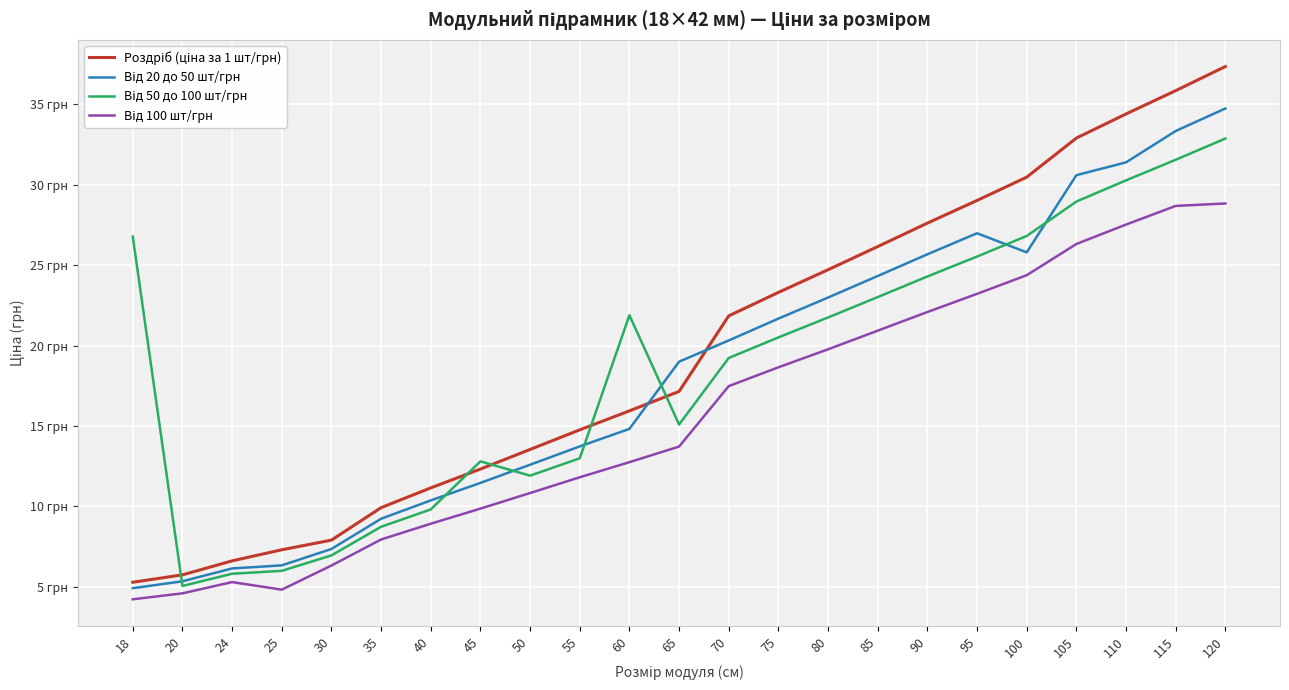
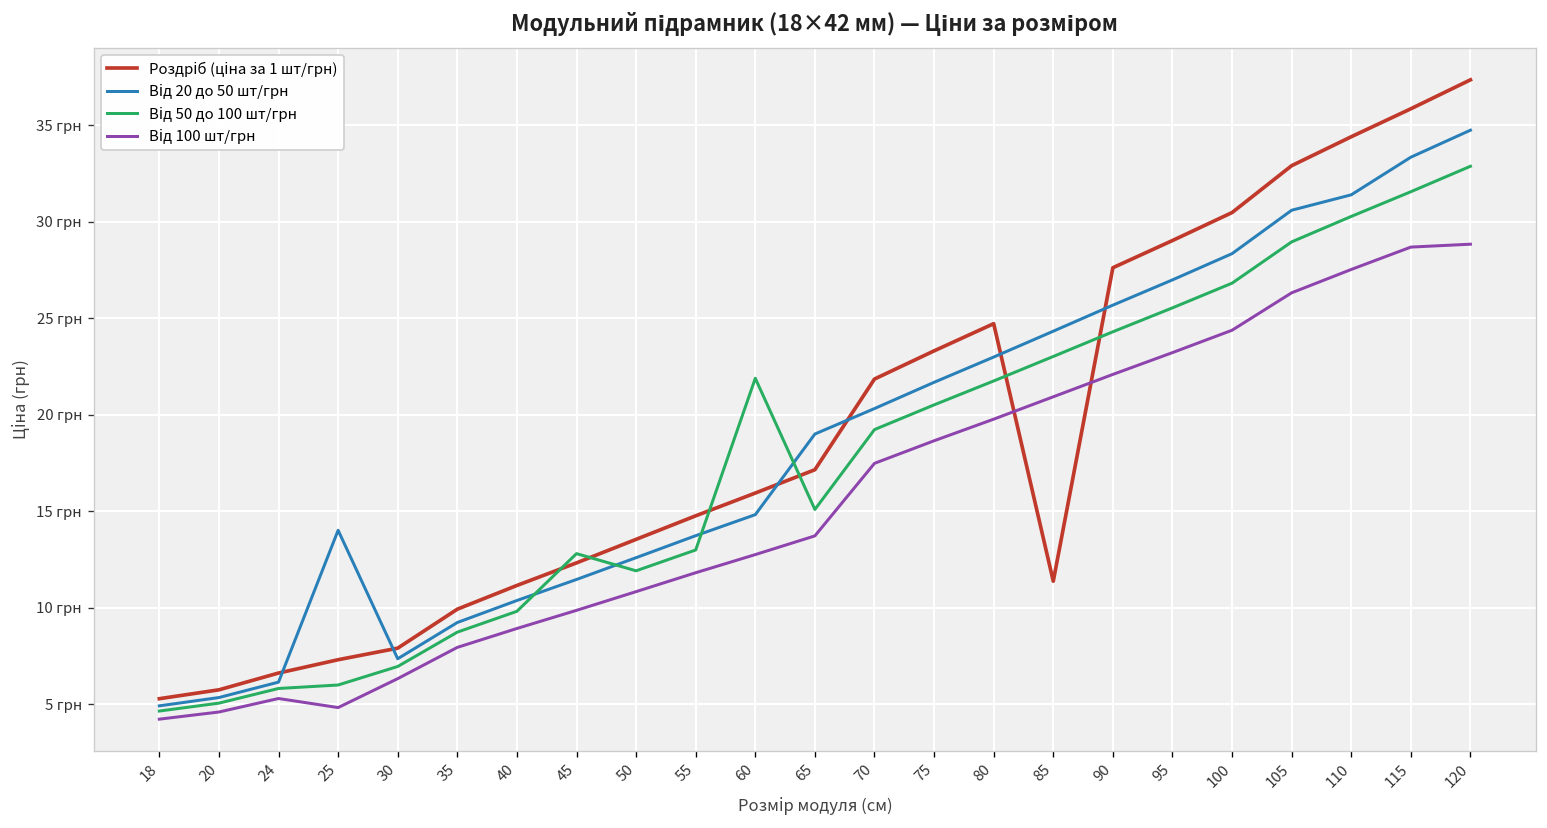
  {
    "Роздріб (ціна за 1 шт/грн)": {
      "18": "5.3 грн",
      "20": "5.7 грн",
      "24": "6.6 грн",
      "25": "7.3 грн",
      "30": "7.9 грн",
      "35": "9.9 грн",
      "40": "11.2 грн",
      "45": "12.3 грн",
      "50": "13.5 грн",
      "55": "14.8 грн",
      "60": "15.9 грн",
      "65": "17.2 грн",
      "70": "21.9 грн",
      "75": "23.3 грн",
      "80": "24.7 грн",
-     "85": "26.2 грн",
+     "85": "11.4 грн",
      "90": "27.6 грн",
      "95": "29.0 грн",
      "100": "30.5 грн",
      "105": "32.9 грн",
      "110": "34.4 грн",
      "115": "35.9 грн",
      "120": "37.4 грн"
    },
    "Від 20 до 50 шт/грн": {
      "18": "4.9 грн",
      "20": "5.3 грн",
      "24": "6.1 грн",
-     "25": "6.3 грн",
+     "25": "14.0 грн",
      "30": "7.4 грн",
      "35": "9.2 грн",
      "40": "10.4 грн",
      "45": "11.5 грн",
      "50": "12.6 грн",
      "55": "13.7 грн",
      "60": "14.8 грн",
      "65": "19.0 грн",
      "70": "20.3 грн",
      "75": "21.7 грн",
      "80": "23.0 грн",
      "85": "24.3 грн",
      "90": "25.7 грн",
      "95": "27.0 грн",
-     "100": "25.8 грн",
+     "100": "28.4 грн",
      "105": "30.6 грн",
      "110": "31.4 грн",
      "115": "33.4 грн",
      "120": "34.8 грн"
    },
    "Від 50 до 100 шт/грн": {
-     "18": "26.8 грн",
+     "18": "4.6 грн",
      "20": "5.1 грн",
      "24": "5.8 грн",
      "25": "6.0 грн",
      "30": "7.0 грн",
      "35": "8.7 грн",
      "40": "9.8 грн",
      "45": "12.8 грн",
      "50": "11.9 грн",
      "55": "13.0 грн",
      "60": "21.9 грн",
      "65": "15.1 грн",
      "70": "19.2 грн",
      "75": "20.5 грн",
      "80": "21.8 грн",
      "85": "23.0 грн",
      "90": "24.3 грн",
      "95": "25.5 грн",
      "100": "26.8 грн",
      "105": "29.0 грн",
      "110": "30.3 грн",
      "115": "31.6 грн",
      "120": "32.9 грн"
    },
    "Від 100 шт/грн": {
      "18": "4.2 грн",
      "20": "4.6 грн",
      "24": "5.3 грн",
      "25": "4.8 грн",
      "30": "6.3 грн",
      "35": "7.9 грн",
      "40": "8.9 грн",
      "45": "9.9 грн",
      "50": "10.8 грн",
      "55": "11.8 грн",
      "60": "12.8 грн",
      "65": "13.7 грн",
      "70": "17.5 грн",
      "75": "18.7 грн",
      "80": "19.8 грн",
      "85": "20.9 грн",
      "90": "22.1 грн",
      "95": "23.2 грн",
      "100": "24.4 грн",
      "105": "26.3 грн",
      "110": "27.5 грн",
      "115": "28.7 грн",
      "120": "28.8 грн"
    }
  }
